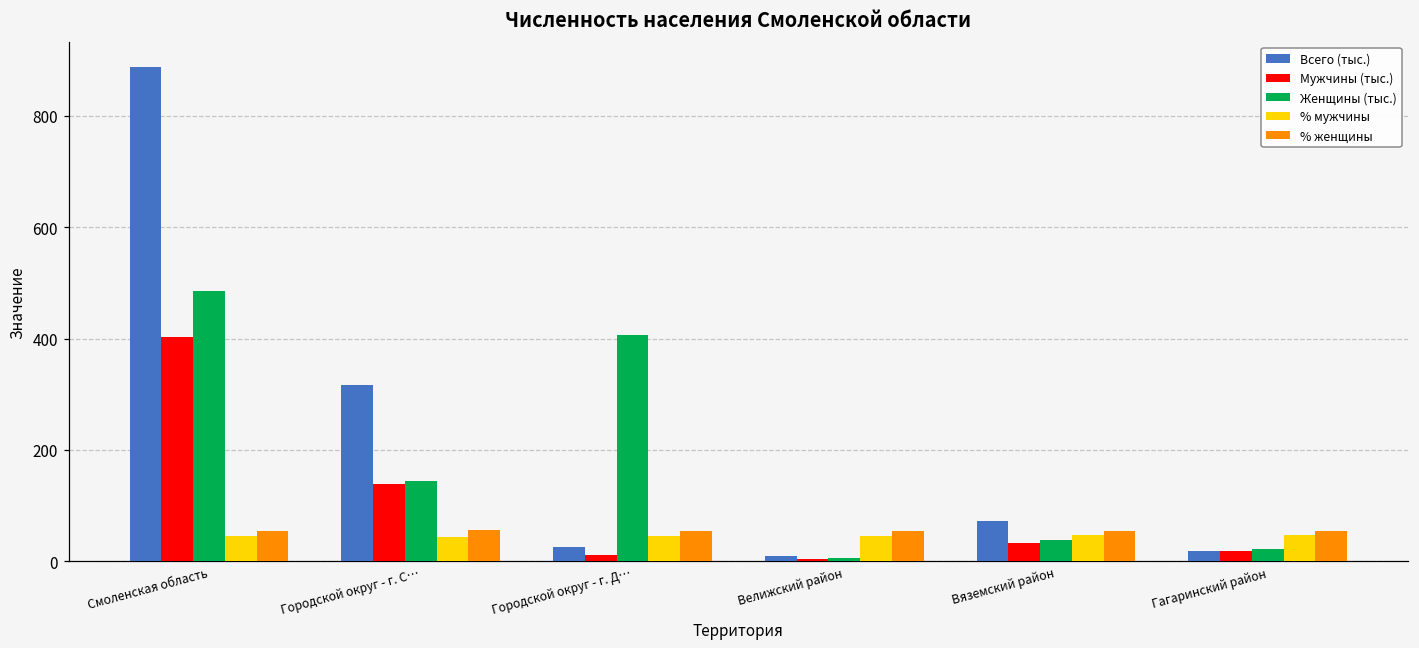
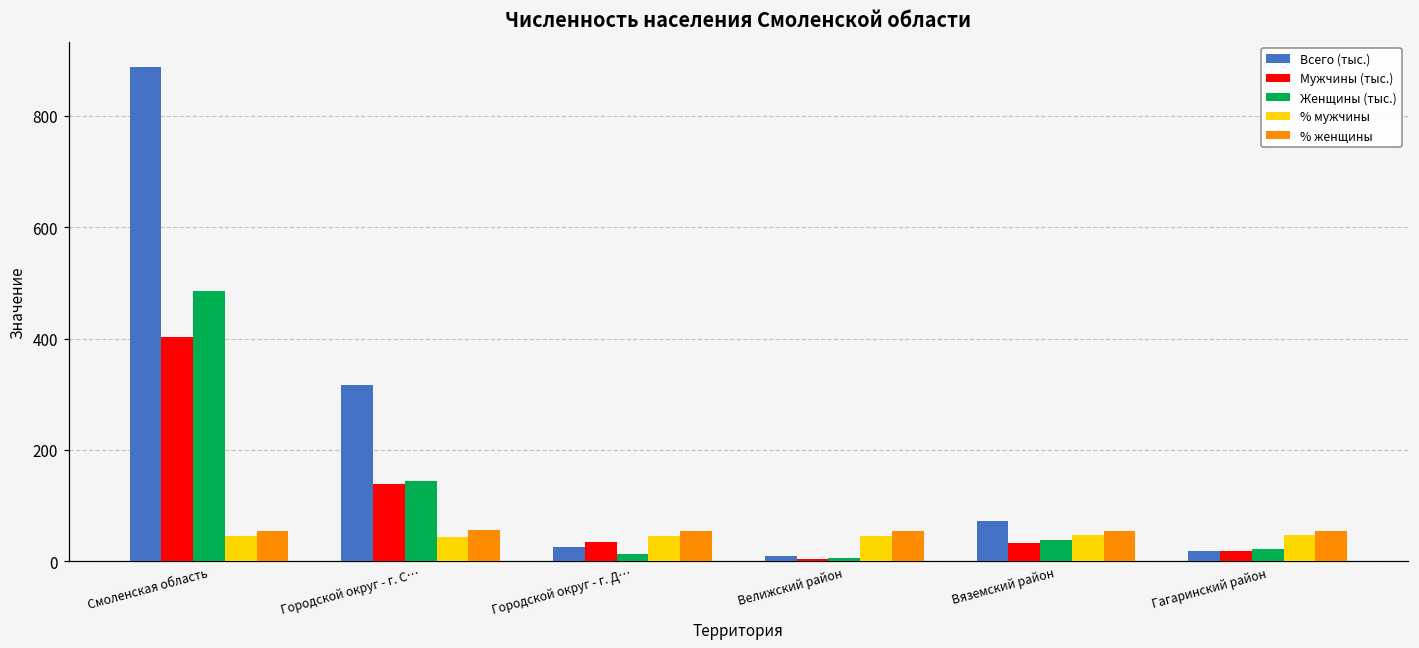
  {
    "Всего (тыс.)": {
      "Смоленская область": 890,
      "Городской округ - г. С…": 320,
      "Городской округ - г. Д…": 30,
      "Велижский район": 10,
      "Вяземский район": 70,
      "Гагаринский район": 20
    },
    "Мужчины (тыс.)": {
      "Смоленская область": 400,
      "Городской округ - г. С…": 140,
-     "Городской округ - г. Д…": 10,
+     "Городской округ - г. Д…": 30,
      "Вяземский район": 30,
      "Гагаринский район": 20
    },
    "Женщины (тыс.)": {
      "Смоленская область": 490,
      "Городской округ - г. С…": 140,
-     "Городской округ - г. Д…": 410,
+     "Городской округ - г. Д…": 10,
      "Велижский район": 10,
      "Вяземский район": 40,
      "Гагаринский район": 20
    },
    "% мужчины": {
      "Смоленская область": 50,
      "Городской округ - г. С…": 40,
      "Городской округ - г. Д…": 50,
      "Велижский район": 50,
      "Вяземский район": 50,
      "Гагаринский район": 50
    },
    "% женщины": {
      "Смоленская область": 50,
      "Городской округ - г. С…": 60,
      "Городской округ - г. Д…": 50,
      "Велижский район": 50,
      "Вяземский район": 50,
      "Гагаринский район": 50
    }
  }
